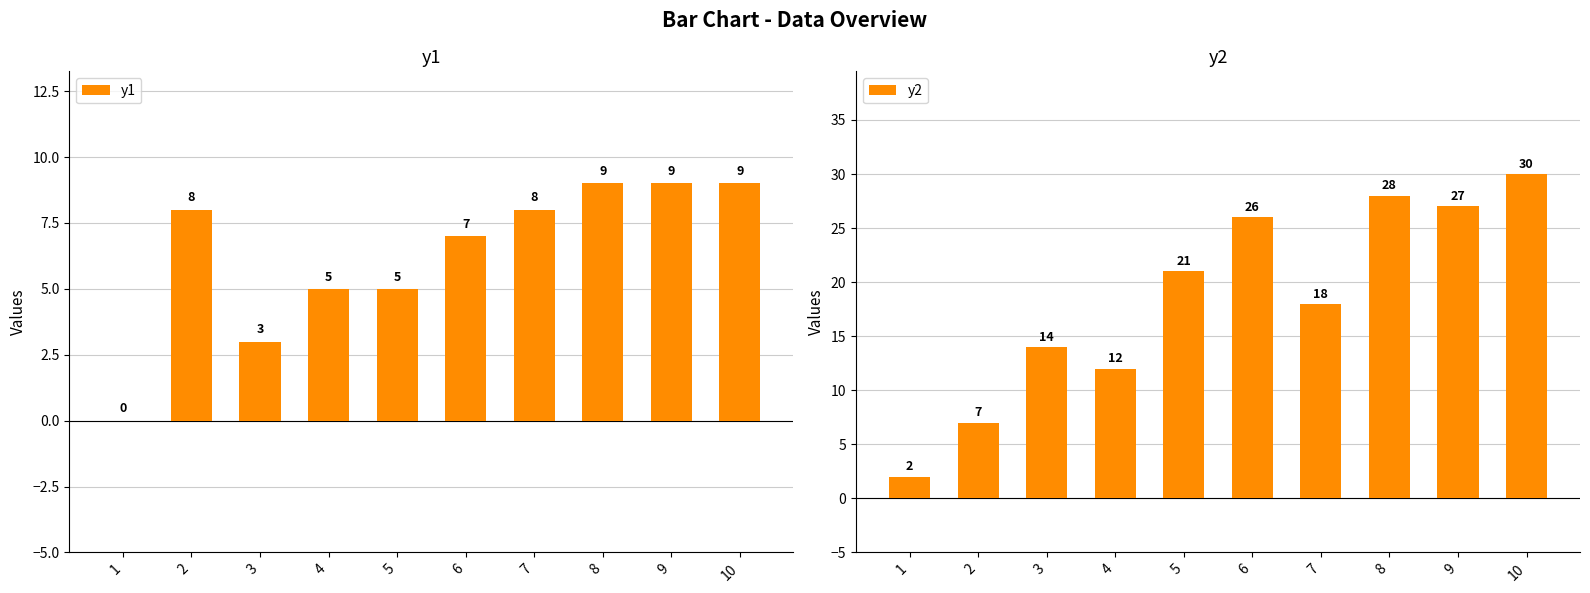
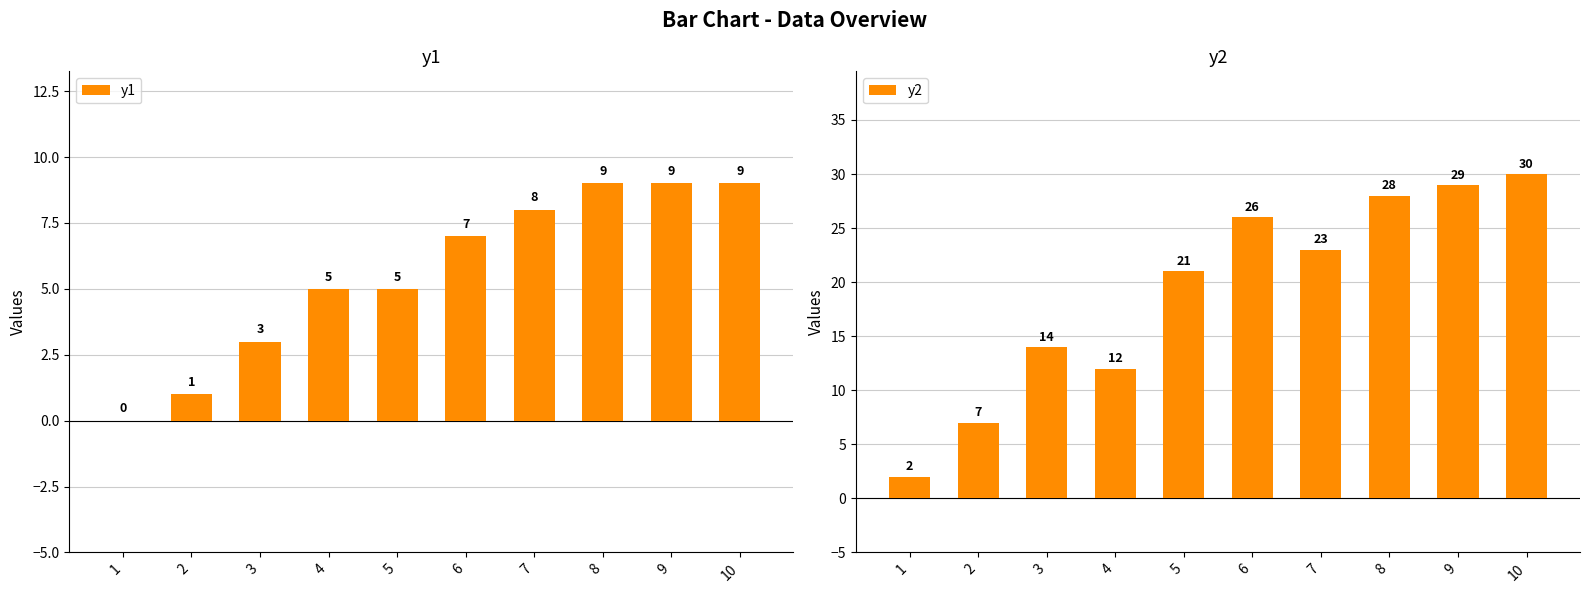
  {
    "y1": {
      "1": 0,
-     "2": 8,
+     "2": 1,
      "3": 3,
      "4": 5,
      "5": 5,
      "6": 7,
      "7": 8,
      "8": 9,
      "9": 9,
      "10": 9
    },
    "y2": {
      "1": 2,
      "2": 7,
      "3": 14,
      "4": 12,
      "5": 21,
      "6": 26,
-     "7": 18,
+     "7": 23,
      "8": 28,
-     "9": 27,
+     "9": 29,
      "10": 30
    }
  }
